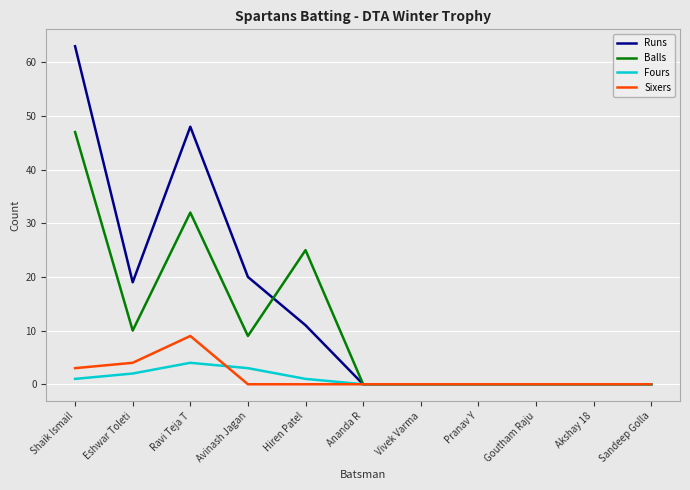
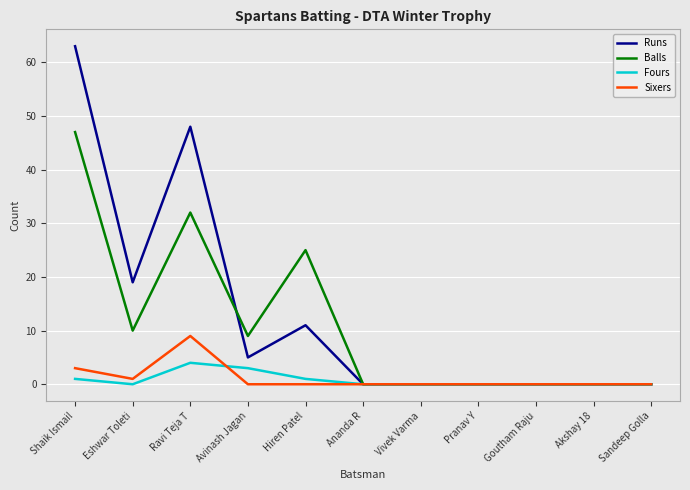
  {
    "Runs": {
      "Shaik Ismail": 63,
      "Eshwar Toleti": 19,
      "Ravi Teja T": 48,
-     "Avinash Jagan": 20,
+     "Avinash Jagan": 5,
      "Hiren Patel": 11
    },
    "Balls": {
      "Shaik Ismail": 47,
      "Eshwar Toleti": 10,
      "Ravi Teja T": 32,
      "Avinash Jagan": 9,
      "Hiren Patel": 25
    },
    "Fours": {
      "Shaik Ismail": 1,
-     "Eshwar Toleti": 2,
+     "Eshwar Toleti": 0,
      "Ravi Teja T": 4,
      "Avinash Jagan": 3,
      "Hiren Patel": 1
    },
    "Sixers": {
      "Shaik Ismail": 3,
-     "Eshwar Toleti": 4,
+     "Eshwar Toleti": 1,
      "Ravi Teja T": 9,
      "Avinash Jagan": 0,
      "Hiren Patel": 0
    }
  }
